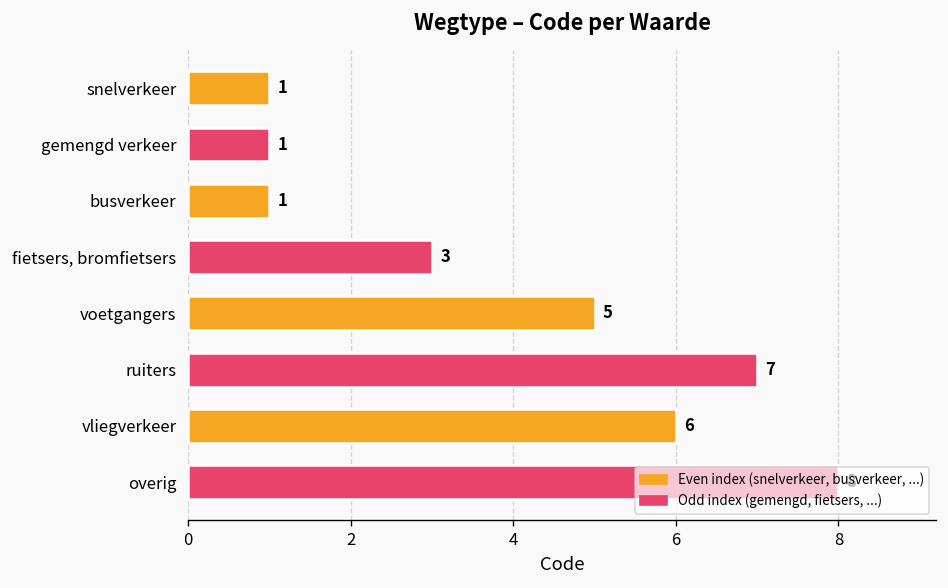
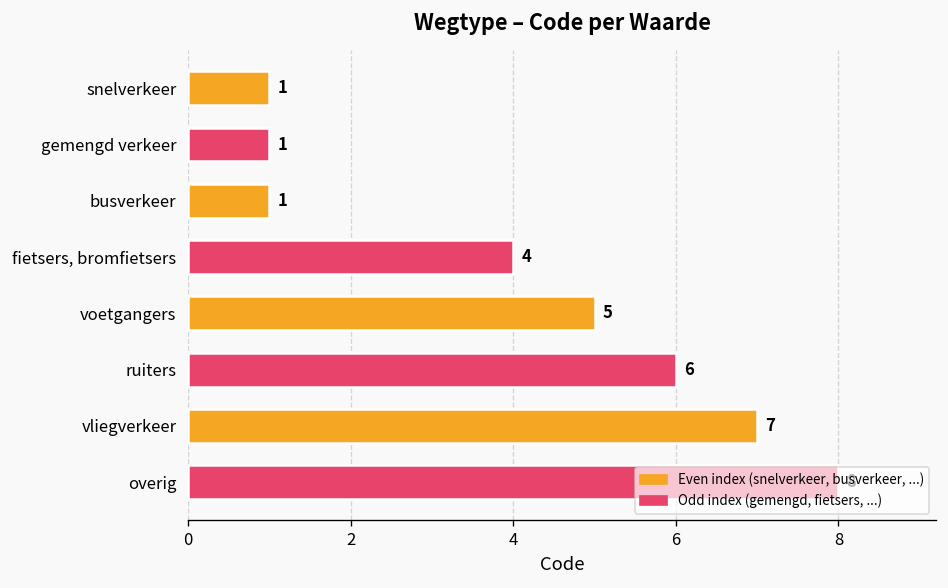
  {
    "snelverkeer": 1,
    "gemengd verkeer": 1,
    "busverkeer": 1,
-   "fietsers, bromfietsers": 3,
+   "fietsers, bromfietsers": 4,
    "voetgangers": 5,
-   "ruiters": 7,
-   "vliegverkeer": 6
+   "ruiters": 6,
+   "vliegverkeer": 7
  }
